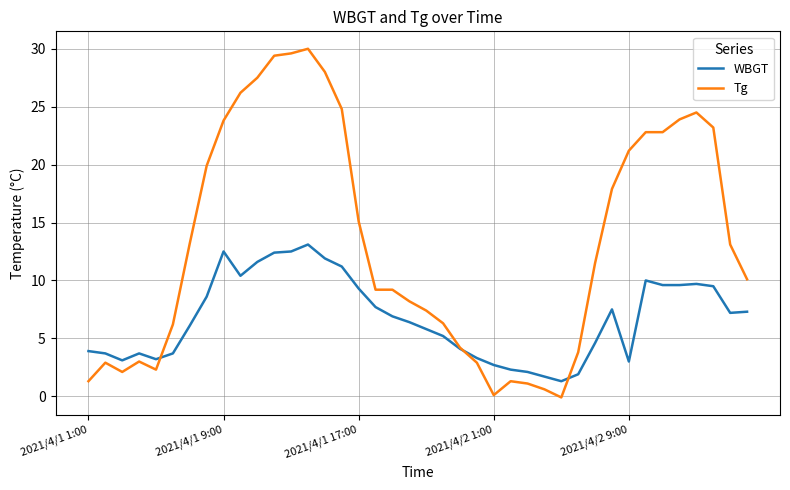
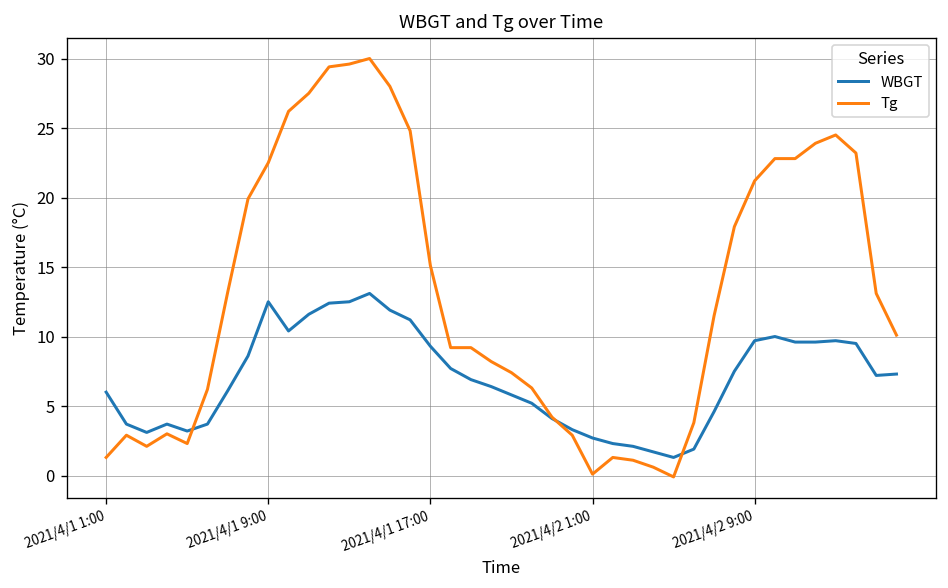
  {
    "WBGT": {
-     "2021/4/1 1:00": 3.9,
+     "2021/4/1 1:00": 6.0,
      "2021/4/1 9:00": 12.5,
      "2021/4/1 17:00": 9.3,
      "2021/4/2 1:00": 2.7,
-     "2021/4/2 9:00": 3.0
+     "2021/4/2 9:00": 9.7
    },
    "Tg": {
      "2021/4/1 1:00": 1.3,
-     "2021/4/1 9:00": 23.8,
+     "2021/4/1 9:00": 22.5,
      "2021/4/1 17:00": 15.1,
      "2021/4/2 1:00": 0.1,
      "2021/4/2 9:00": 21.2
    }
  }
